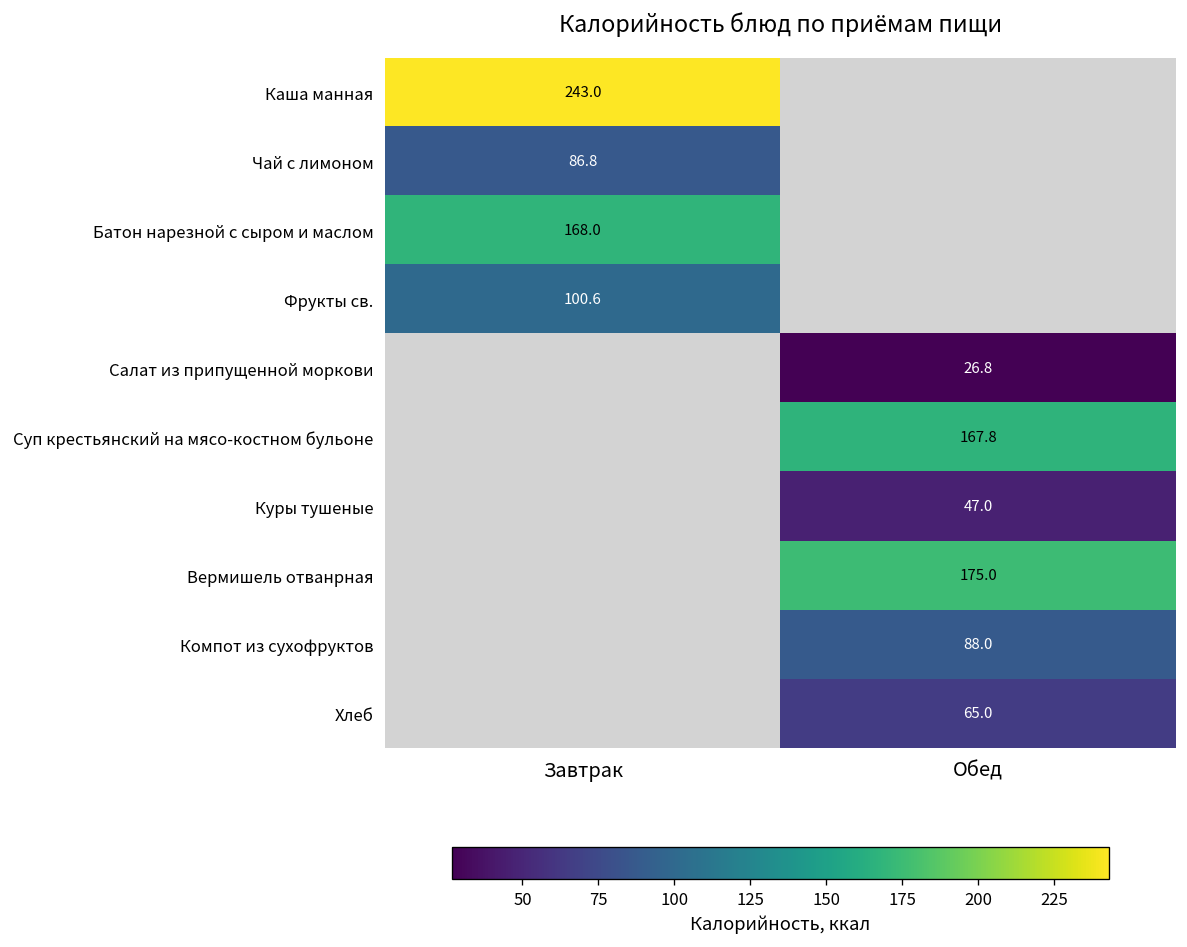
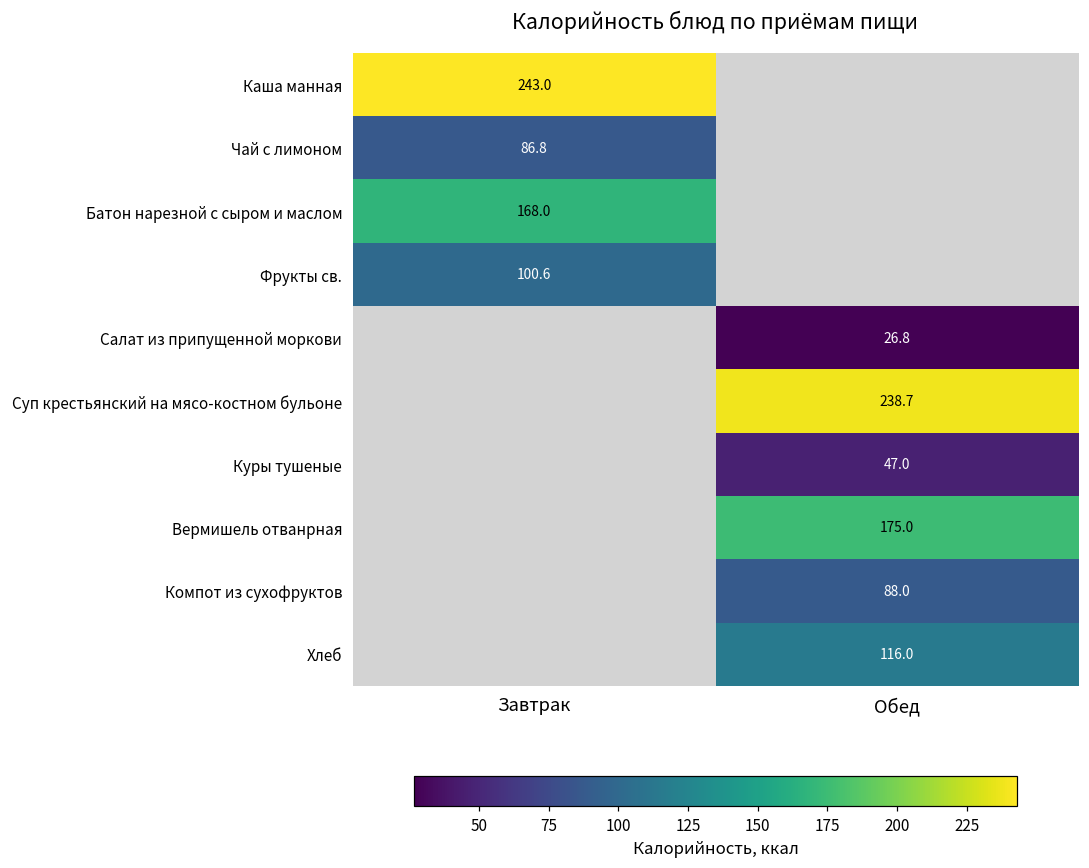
  {
    "Каша манная": {
      "Завтрак": 243.0
    },
    "Чай с лимоном": {
      "Завтрак": 86.8
    },
    "Батон нарезной с сыром и маслом": {
      "Завтрак": 168.0
    },
    "Фрукты св.": {
      "Завтрак": 100.6
    },
    "Салат из припущенной моркови": {
      "Обед": 26.8
    },
    "Суп крестьянский на мясо-костном бульоне": {
-     "Обед": 167.8
+     "Обед": 238.7
    },
    "Куры тушеные": {
      "Обед": 47.0
    },
    "Вермишель отванрная": {
      "Обед": 175.0
    },
    "Компот из сухофруктов": {
      "Обед": 88.0
    },
    "Хлеб": {
-     "Обед": 65.0
+     "Обед": 116.0
    }
  }
